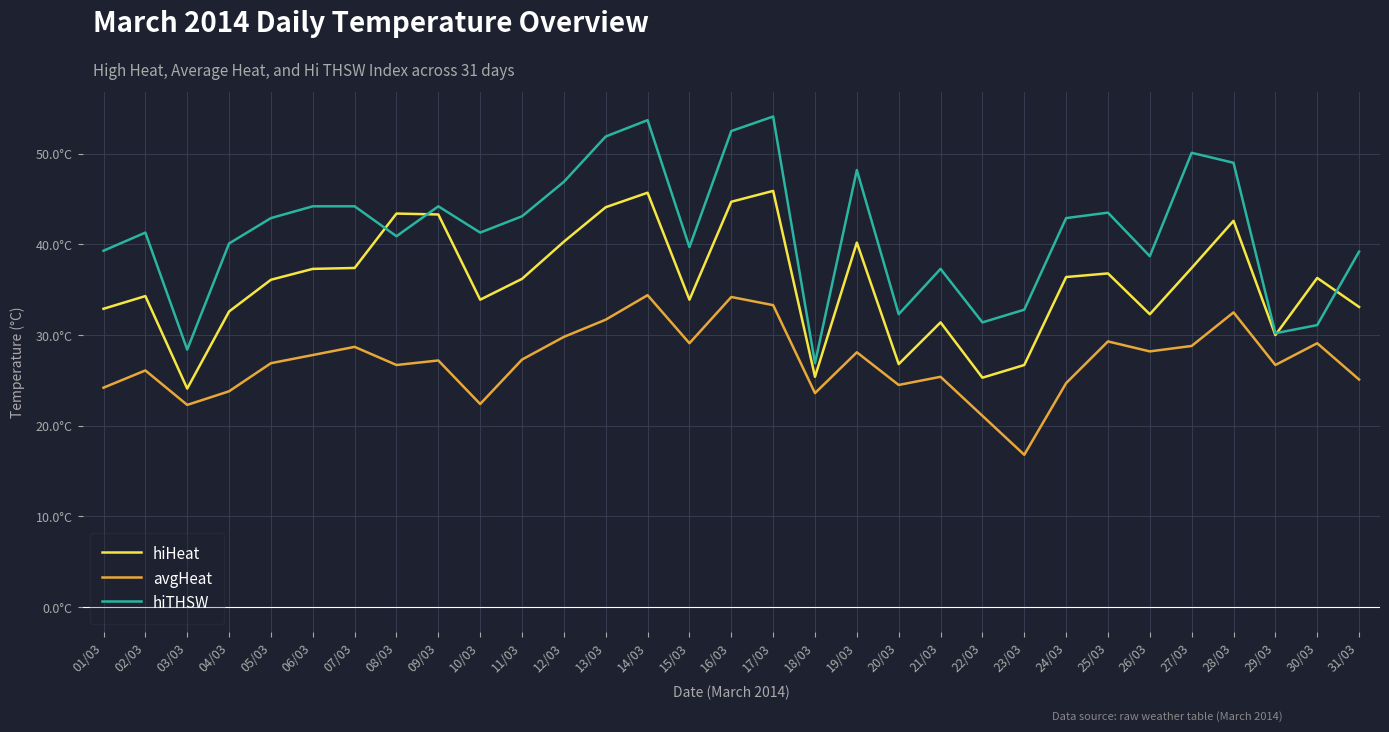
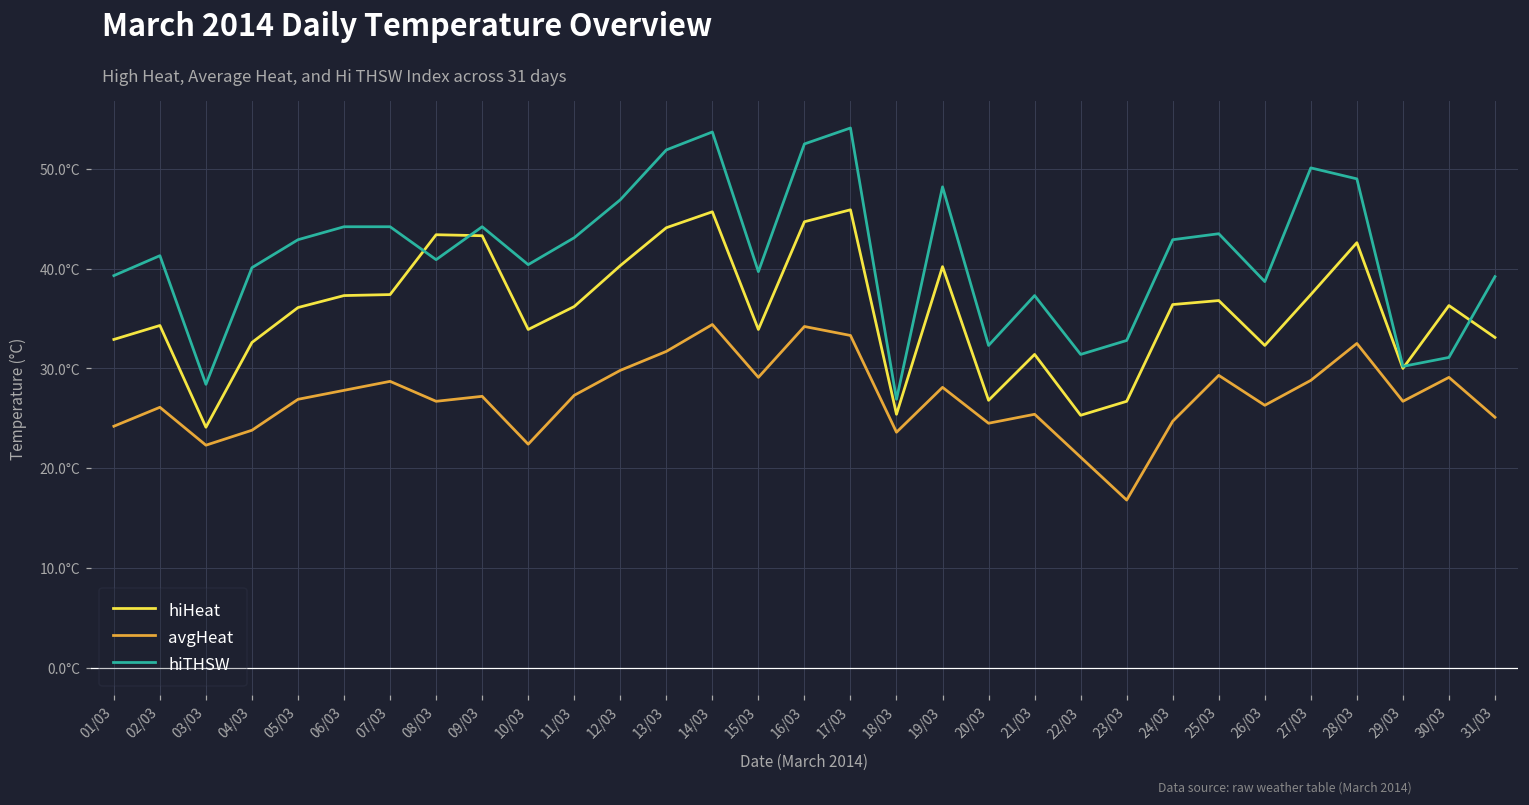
  {
    "hiHeat": {
      "01/03": "33°C",
      "02/03": "34°C",
      "03/03": "24°C",
      "04/03": "33°C",
      "05/03": "36°C",
      "06/03": "37°C",
      "07/03": "37°C",
      "08/03": "43°C",
      "09/03": "43°C",
      "10/03": "34°C",
      "11/03": "36°C",
      "12/03": "40°C",
      "13/03": "44°C",
      "14/03": "46°C",
      "15/03": "34°C",
      "16/03": "45°C",
      "17/03": "46°C",
      "18/03": "25°C",
      "19/03": "40°C",
      "20/03": "27°C",
      "21/03": "31°C",
      "22/03": "25°C",
      "23/03": "27°C",
      "24/03": "36°C",
      "25/03": "37°C",
      "26/03": "32°C",
      "27/03": "37°C",
      "28/03": "43°C",
      "30/03": "36°C",
      "31/03": "33°C"
    },
    "avgHeat": {
      "01/03": "24°C",
      "02/03": "26°C",
      "03/03": "22°C",
      "04/03": "24°C",
      "05/03": "27°C",
      "06/03": "28°C",
      "07/03": "29°C",
      "08/03": "27°C",
      "09/03": "27°C",
      "10/03": "22°C",
      "11/03": "27°C",
      "12/03": "30°C",
      "13/03": "32°C",
      "14/03": "34°C",
      "15/03": "29°C",
      "16/03": "34°C",
      "17/03": "33°C",
      "18/03": "24°C",
      "19/03": "28°C",
      "20/03": "25°C",
      "21/03": "25°C",
      "22/03": "21°C",
      "23/03": "17°C",
      "24/03": "25°C",
      "25/03": "29°C",
-     "26/03": "28°C",
+     "26/03": "26°C",
      "27/03": "29°C",
      "28/03": "33°C",
      "29/03": "27°C",
      "30/03": "29°C",
      "31/03": "25°C"
    },
    "hiTHSW": {
      "01/03": "39°C",
      "02/03": "41°C",
      "03/03": "28°C",
      "04/03": "40°C",
      "05/03": "43°C",
      "06/03": "44°C",
      "07/03": "44°C",
      "08/03": "41°C",
      "09/03": "44°C",
-     "10/03": "41°C",
+     "10/03": "40°C",
      "11/03": "43°C",
      "12/03": "47°C",
      "13/03": "52°C",
      "14/03": "54°C",
      "15/03": "40°C",
      "16/03": "53°C",
      "17/03": "54°C",
      "18/03": "27°C",
      "19/03": "48°C",
      "20/03": "32°C",
      "21/03": "37°C",
      "22/03": "31°C",
      "23/03": "33°C",
      "24/03": "43°C",
      "25/03": "44°C",
      "26/03": "39°C",
      "27/03": "50°C",
      "28/03": "49°C",
      "30/03": "31°C",
      "31/03": "39°C"
    }
  }
